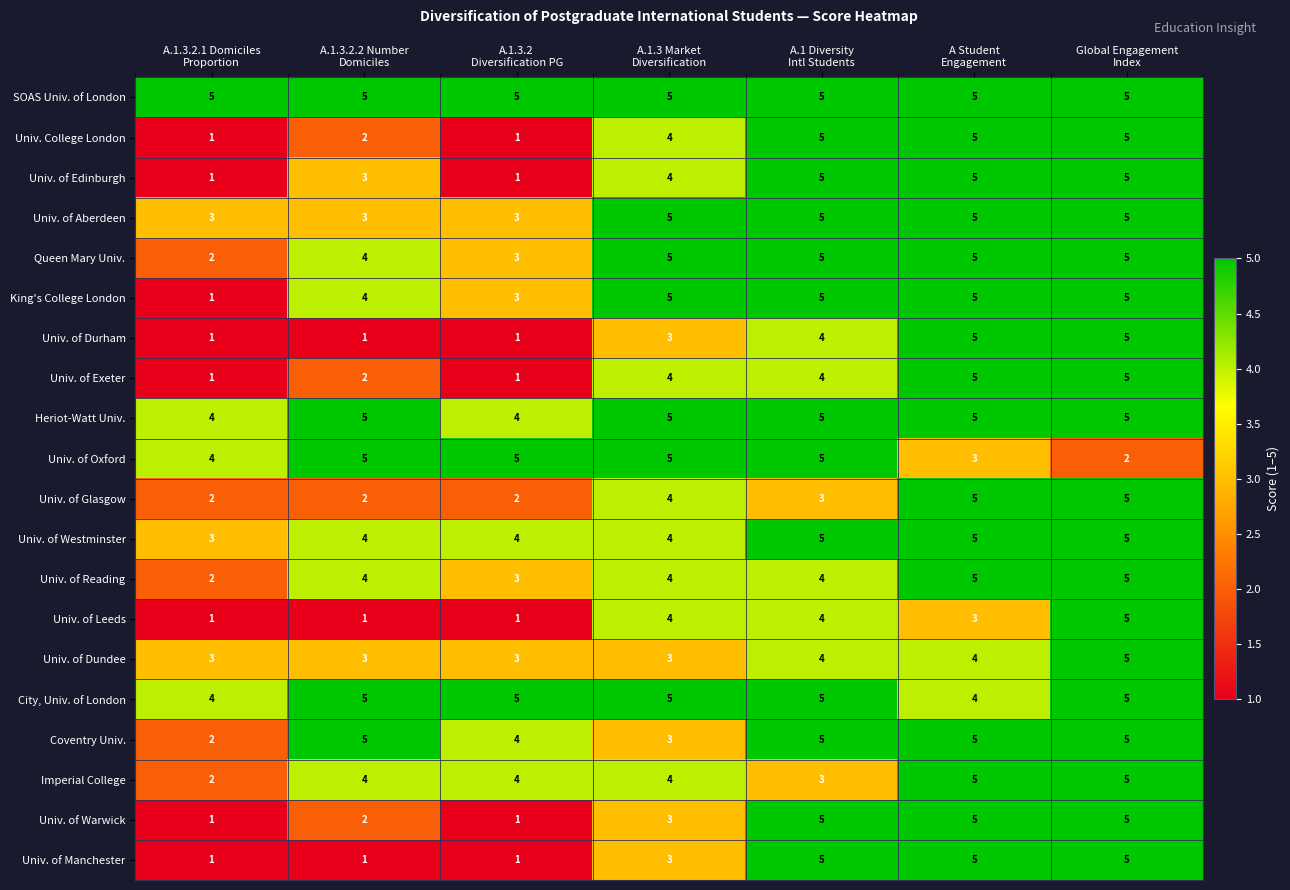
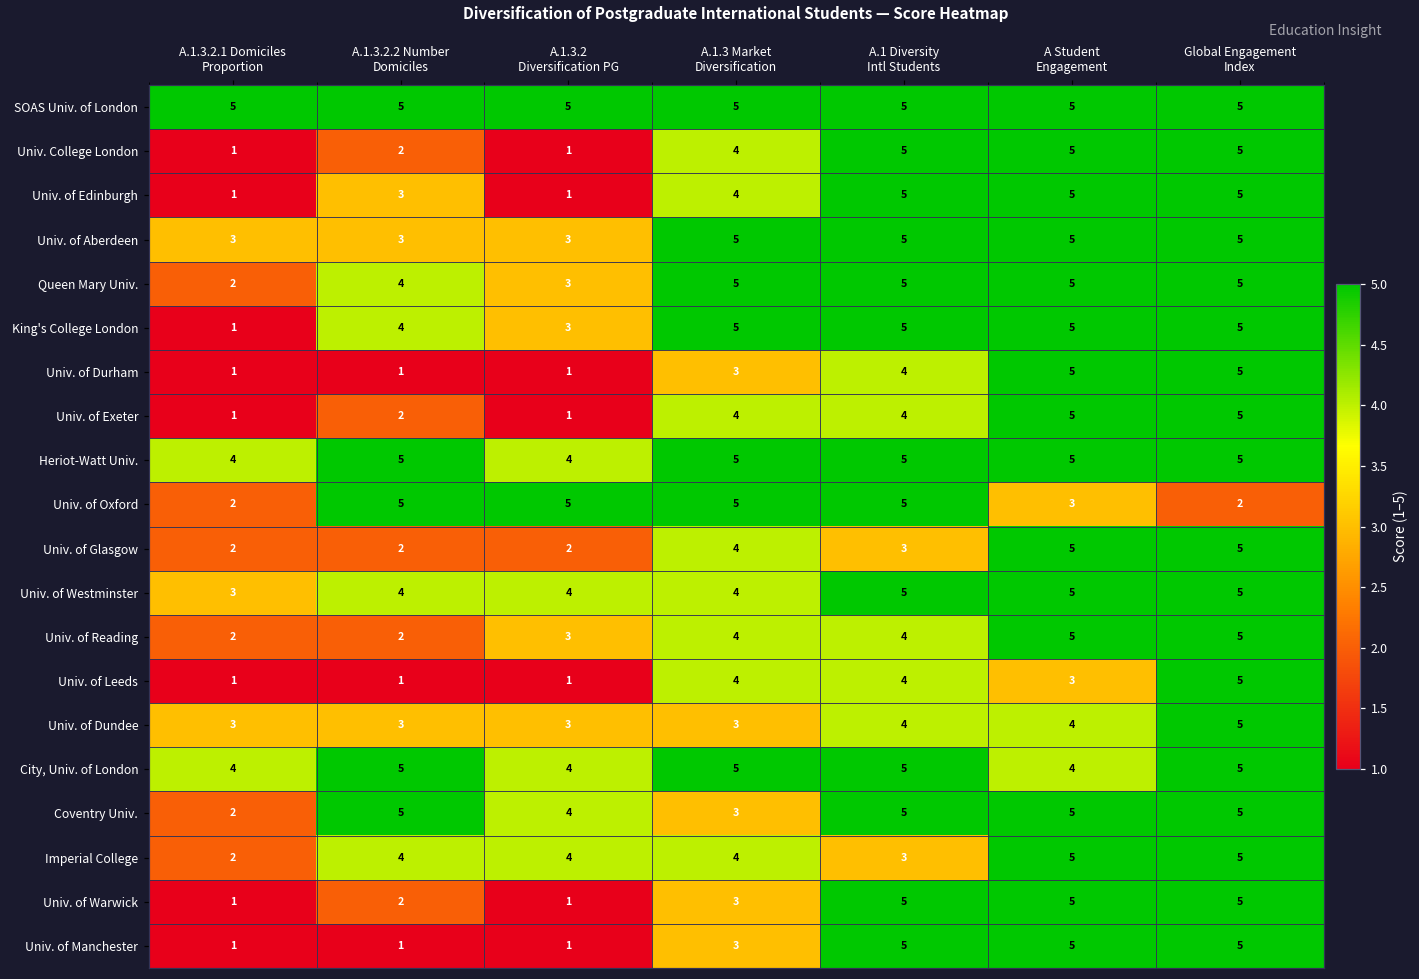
  {
    "SOAS Univ. of London": {
      "A.1.3.2.1 Domiciles Proportion": 5,
      "A.1.3.2.2 Number Domiciles": 5,
      "A.1.3.2 Diversification PG": 5,
      "A.1.3 Market Diversification": 5,
      "A.1 Diversity Intl Students": 5,
      "A Student Engagement": 5,
      "Global Engagement Index": 5
    },
    "Univ. College London": {
      "A.1.3.2.1 Domiciles Proportion": 1,
      "A.1.3.2.2 Number Domiciles": 2,
      "A.1.3.2 Diversification PG": 1,
      "A.1.3 Market Diversification": 4,
      "A.1 Diversity Intl Students": 5,
      "A Student Engagement": 5,
      "Global Engagement Index": 5
    },
    "Univ. of Edinburgh": {
      "A.1.3.2.1 Domiciles Proportion": 1,
      "A.1.3.2.2 Number Domiciles": 3,
      "A.1.3.2 Diversification PG": 1,
      "A.1.3 Market Diversification": 4,
      "A.1 Diversity Intl Students": 5,
      "A Student Engagement": 5,
      "Global Engagement Index": 5
    },
    "Univ. of Aberdeen": {
      "A.1.3.2.1 Domiciles Proportion": 3,
      "A.1.3.2.2 Number Domiciles": 3,
      "A.1.3.2 Diversification PG": 3,
      "A.1.3 Market Diversification": 5,
      "A.1 Diversity Intl Students": 5,
      "A Student Engagement": 5,
      "Global Engagement Index": 5
    },
    "Queen Mary Univ.": {
      "A.1.3.2.1 Domiciles Proportion": 2,
      "A.1.3.2.2 Number Domiciles": 4,
      "A.1.3.2 Diversification PG": 3,
      "A.1.3 Market Diversification": 5,
      "A.1 Diversity Intl Students": 5,
      "A Student Engagement": 5,
      "Global Engagement Index": 5
    },
    "King's College London": {
      "A.1.3.2.1 Domiciles Proportion": 1,
      "A.1.3.2.2 Number Domiciles": 4,
      "A.1.3.2 Diversification PG": 3,
      "A.1.3 Market Diversification": 5,
      "A.1 Diversity Intl Students": 5,
      "A Student Engagement": 5,
      "Global Engagement Index": 5
    },
    "Univ. of Durham": {
      "A.1.3.2.1 Domiciles Proportion": 1,
      "A.1.3.2.2 Number Domiciles": 1,
      "A.1.3.2 Diversification PG": 1,
      "A.1.3 Market Diversification": 3,
      "A.1 Diversity Intl Students": 4,
      "A Student Engagement": 5,
      "Global Engagement Index": 5
    },
    "Univ. of Exeter": {
      "A.1.3.2.1 Domiciles Proportion": 1,
      "A.1.3.2.2 Number Domiciles": 2,
      "A.1.3.2 Diversification PG": 1,
      "A.1.3 Market Diversification": 4,
      "A.1 Diversity Intl Students": 4,
      "A Student Engagement": 5,
      "Global Engagement Index": 5
    },
    "Heriot-Watt Univ.": {
      "A.1.3.2.1 Domiciles Proportion": 4,
      "A.1.3.2.2 Number Domiciles": 5,
      "A.1.3.2 Diversification PG": 4,
      "A.1.3 Market Diversification": 5,
      "A.1 Diversity Intl Students": 5,
      "A Student Engagement": 5,
      "Global Engagement Index": 5
    },
    "Univ. of Oxford": {
-     "A.1.3.2.1 Domiciles Proportion": 4,
+     "A.1.3.2.1 Domiciles Proportion": 2,
      "A.1.3.2.2 Number Domiciles": 5,
      "A.1.3.2 Diversification PG": 5,
      "A.1.3 Market Diversification": 5,
      "A.1 Diversity Intl Students": 5,
      "A Student Engagement": 3,
      "Global Engagement Index": 2
    },
    "Univ. of Glasgow": {
      "A.1.3.2.1 Domiciles Proportion": 2,
      "A.1.3.2.2 Number Domiciles": 2,
      "A.1.3.2 Diversification PG": 2,
      "A.1.3 Market Diversification": 4,
      "A.1 Diversity Intl Students": 3,
      "A Student Engagement": 5,
      "Global Engagement Index": 5
    },
    "Univ. of Westminster": {
      "A.1.3.2.1 Domiciles Proportion": 3,
      "A.1.3.2.2 Number Domiciles": 4,
      "A.1.3.2 Diversification PG": 4,
      "A.1.3 Market Diversification": 4,
      "A.1 Diversity Intl Students": 5,
      "A Student Engagement": 5,
      "Global Engagement Index": 5
    },
    "Univ. of Reading": {
      "A.1.3.2.1 Domiciles Proportion": 2,
-     "A.1.3.2.2 Number Domiciles": 4,
+     "A.1.3.2.2 Number Domiciles": 2,
      "A.1.3.2 Diversification PG": 3,
      "A.1.3 Market Diversification": 4,
      "A.1 Diversity Intl Students": 4,
      "A Student Engagement": 5,
      "Global Engagement Index": 5
    },
    "Univ. of Leeds": {
      "A.1.3.2.1 Domiciles Proportion": 1,
      "A.1.3.2.2 Number Domiciles": 1,
      "A.1.3.2 Diversification PG": 1,
      "A.1.3 Market Diversification": 4,
      "A.1 Diversity Intl Students": 4,
      "A Student Engagement": 3,
      "Global Engagement Index": 5
    },
    "Univ. of Dundee": {
      "A.1.3.2.1 Domiciles Proportion": 3,
      "A.1.3.2.2 Number Domiciles": 3,
      "A.1.3.2 Diversification PG": 3,
      "A.1.3 Market Diversification": 3,
      "A.1 Diversity Intl Students": 4,
      "A Student Engagement": 4,
      "Global Engagement Index": 5
    },
    "City, Univ. of London": {
      "A.1.3.2.1 Domiciles Proportion": 4,
      "A.1.3.2.2 Number Domiciles": 5,
-     "A.1.3.2 Diversification PG": 5,
+     "A.1.3.2 Diversification PG": 4,
      "A.1.3 Market Diversification": 5,
      "A.1 Diversity Intl Students": 5,
      "A Student Engagement": 4,
      "Global Engagement Index": 5
    },
    "Coventry Univ.": {
      "A.1.3.2.1 Domiciles Proportion": 2,
      "A.1.3.2.2 Number Domiciles": 5,
      "A.1.3.2 Diversification PG": 4,
      "A.1.3 Market Diversification": 3,
      "A.1 Diversity Intl Students": 5,
      "A Student Engagement": 5,
      "Global Engagement Index": 5
    },
    "Imperial College": {
      "A.1.3.2.1 Domiciles Proportion": 2,
      "A.1.3.2.2 Number Domiciles": 4,
      "A.1.3.2 Diversification PG": 4,
      "A.1.3 Market Diversification": 4,
      "A.1 Diversity Intl Students": 3,
      "A Student Engagement": 5,
      "Global Engagement Index": 5
    },
    "Univ. of Warwick": {
      "A.1.3.2.1 Domiciles Proportion": 1,
      "A.1.3.2.2 Number Domiciles": 2,
      "A.1.3.2 Diversification PG": 1,
      "A.1.3 Market Diversification": 3,
      "A.1 Diversity Intl Students": 5,
      "A Student Engagement": 5,
      "Global Engagement Index": 5
    },
    "Univ. of Manchester": {
      "A.1.3.2.1 Domiciles Proportion": 1,
      "A.1.3.2.2 Number Domiciles": 1,
      "A.1.3.2 Diversification PG": 1,
      "A.1.3 Market Diversification": 3,
      "A.1 Diversity Intl Students": 5,
      "A Student Engagement": 5,
      "Global Engagement Index": 5
    }
  }
